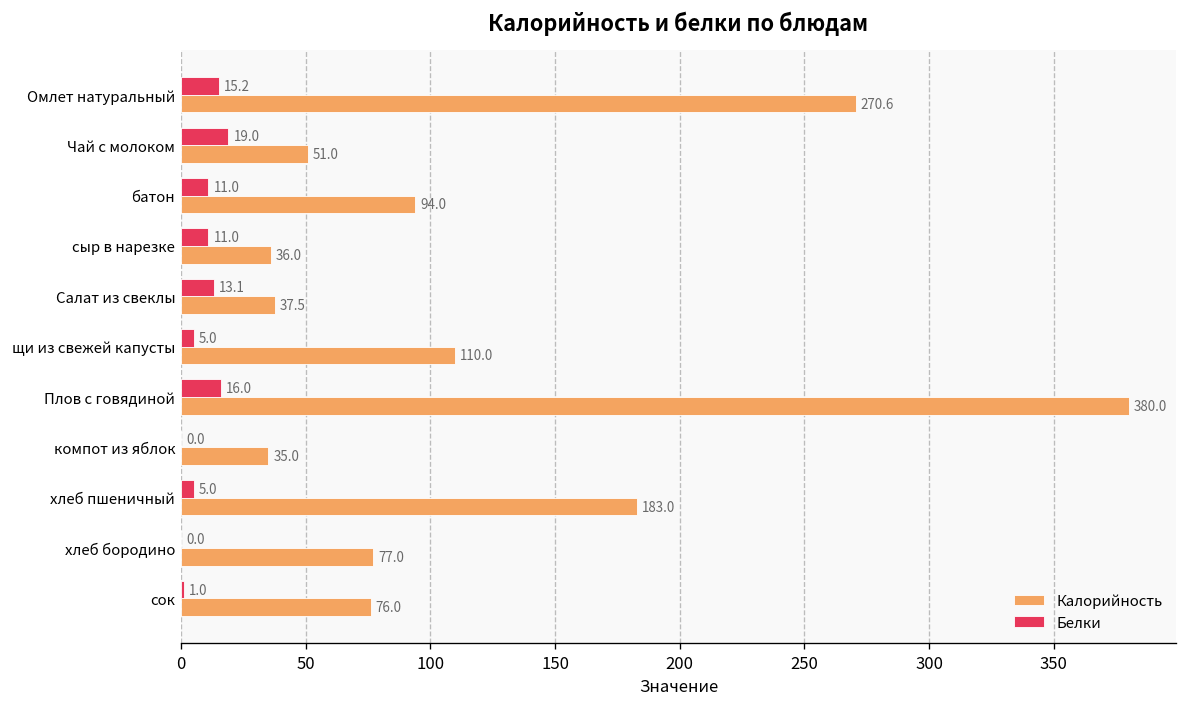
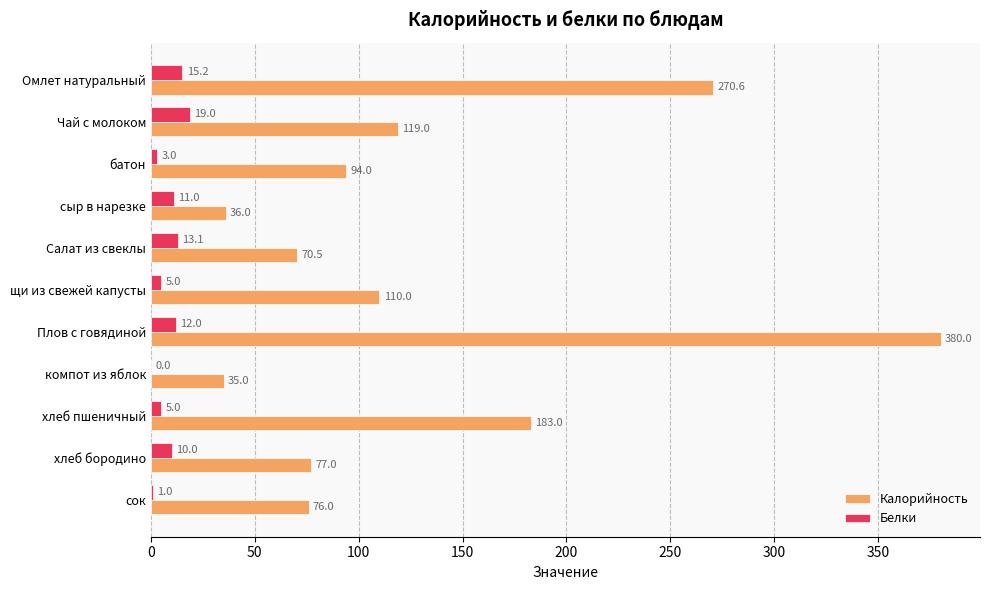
  {
    "Калорийность": {
      "Омлет натуральный": 270.6,
-     "Чай с молоком": 51.0,
+     "Чай с молоком": 119.0,
      "батон": 94.0,
      "сыр в нарезке": 36.0,
-     "Салат из свеклы": 37.5,
+     "Салат из свеклы": 70.5,
      "щи из свежей капусты": 110.0,
      "Плов с говядиной": 380.0,
      "компот из яблок": 35.0,
      "хлеб пшеничный": 183.0,
      "хлеб бородино": 77.0,
      "сок": 76.0
    },
    "Белки": {
      "Омлет натуральный": 15.2,
      "Чай с молоком": 19.0,
-     "батон": 11.0,
+     "батон": 3.0,
      "сыр в нарезке": 11.0,
      "Салат из свеклы": 13.1,
      "щи из свежей капусты": 5.0,
-     "Плов с говядиной": 16.0,
+     "Плов с говядиной": 12.0,
      "компот из яблок": 0.0,
      "хлеб пшеничный": 5.0,
-     "хлеб бородино": 0.0,
+     "хлеб бородино": 10.0,
      "сок": 1.0
    }
  }
